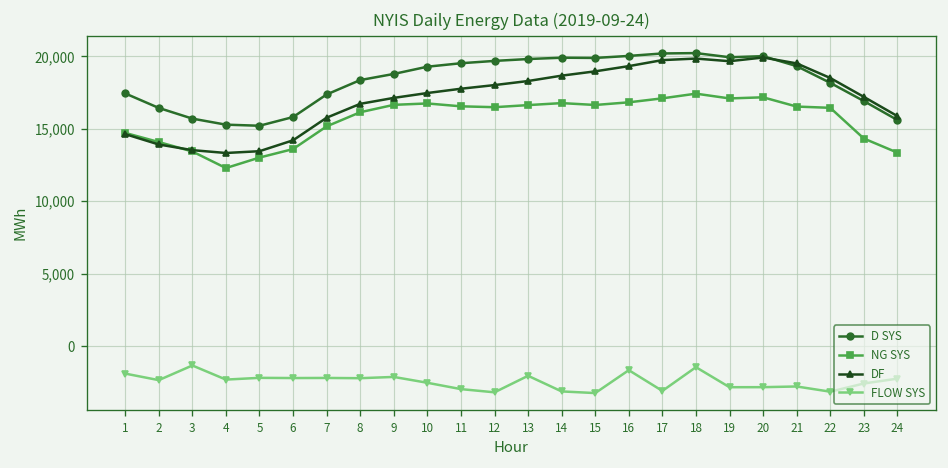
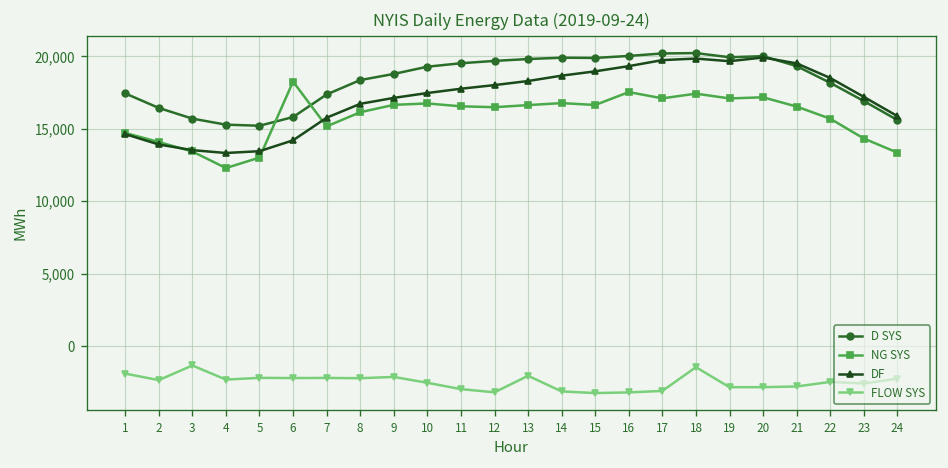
  {
    "NG SYS": {
      "4": "12,300",
      "5": "13,000",
-     "6": "13,600",
+     "6": "18,300",
      "7": "15,200",
      "8": "16,100",
      "9": "16,600",
      "10": "16,700",
      "11": "16,500",
      "12": "16,500",
      "13": "16,600",
      "14": "16,800",
      "15": "16,600",
-     "16": "16,800",
+     "16": "17,500",
      "17": "17,100",
      "18": "17,400",
      "19": "17,100",
      "20": "17,200",
      "21": "16,500",
-     "22": "16,400",
+     "22": "15,700",
      "23": "14,300",
      "24": "13,400"
    },
    "FLOW SYS": {
      "1": "-1,900",
      "2": "-2,400",
      "3": "-1,300",
      "4": "-2,300",
      "5": "-2,200",
      "6": "-2,200",
      "7": "-2,200",
      "8": "-2,200",
      "9": "-2,100",
      "10": "-2,500",
      "11": "-3,000",
      "12": "-3,200",
      "13": "-2,100",
      "14": "-3,100",
      "15": "-3,200",
-     "16": "-1,700",
+     "16": "-3,200",
      "17": "-3,100",
      "18": "-1,500",
      "19": "-2,800",
      "20": "-2,800",
      "21": "-2,800",
-     "22": "-3,200"
+     "22": "-2,500"
    }
  }
